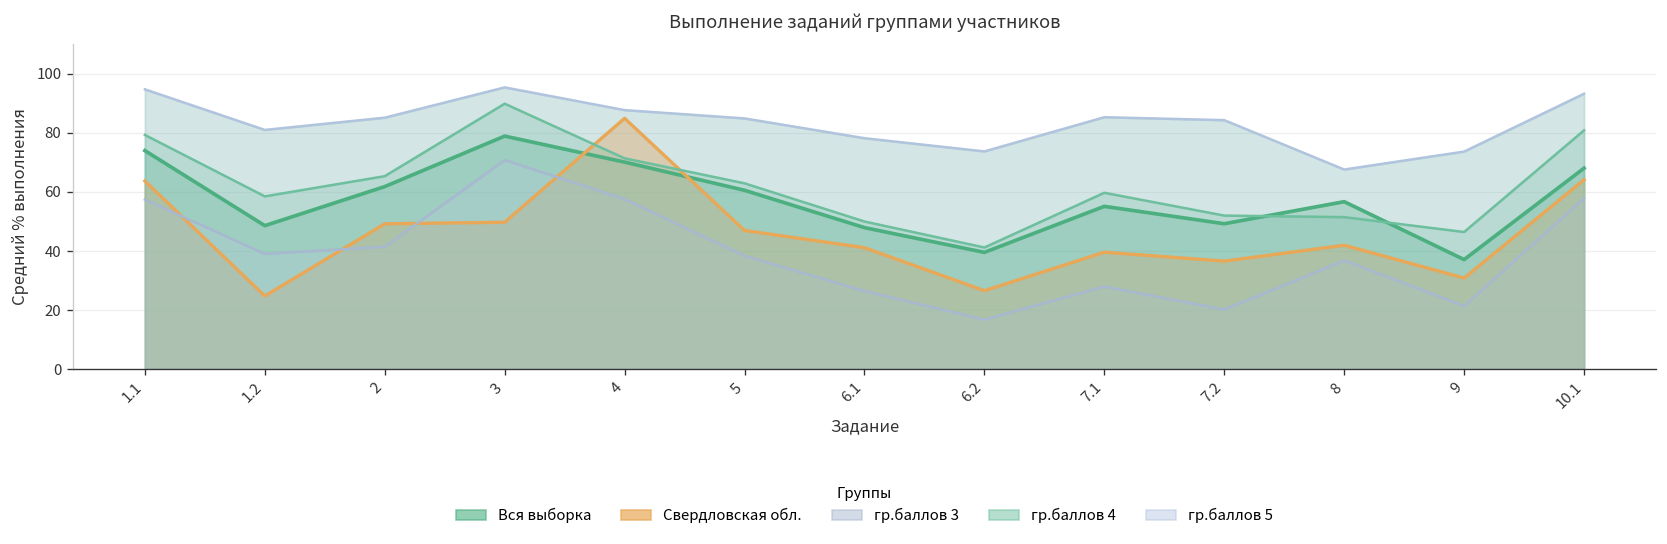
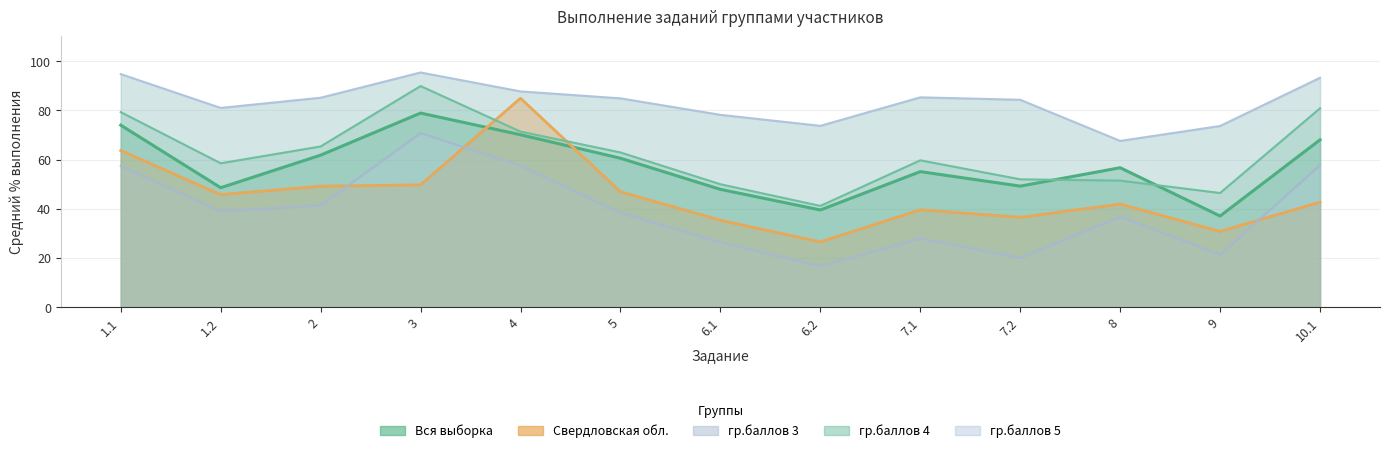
  {
    "Свердловская обл.": {
      "1.1": 64,
-     "1.2": 25,
+     "1.2": 46,
      "2": 49,
      "3": 50,
      "4": 85,
      "5": 47,
-     "6.1": 41,
+     "6.1": 35,
      "6.2": 27,
      "7.1": 40,
      "7.2": 37,
      "8": 42,
      "9": 31,
-     "10.1": 64
+     "10.1": 43
    }
  }
